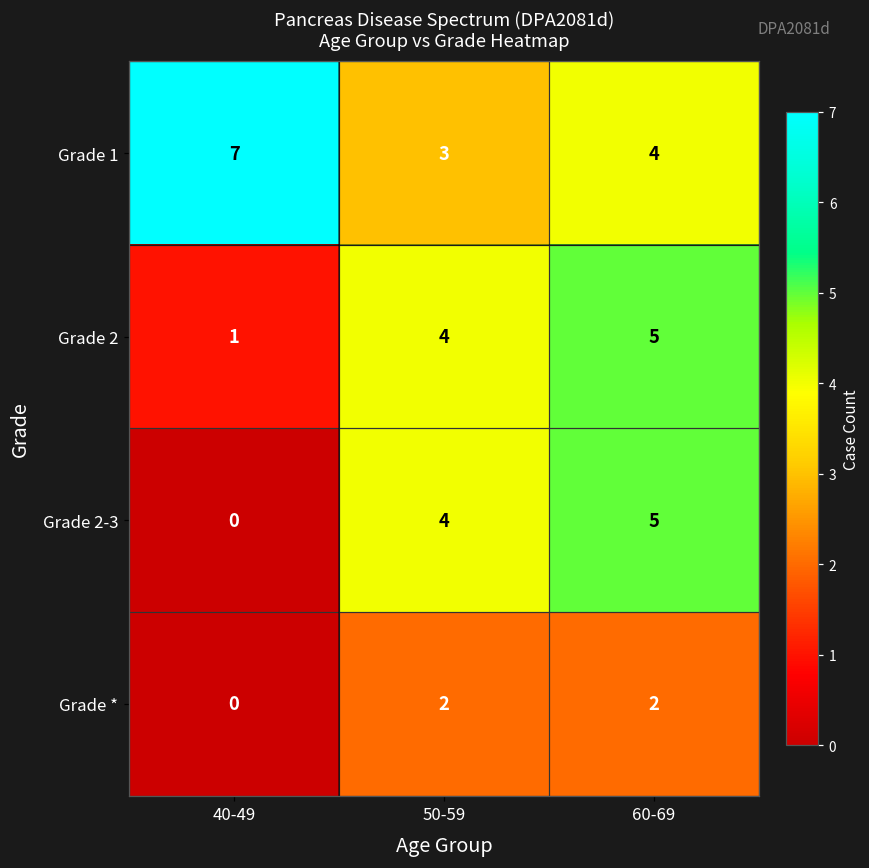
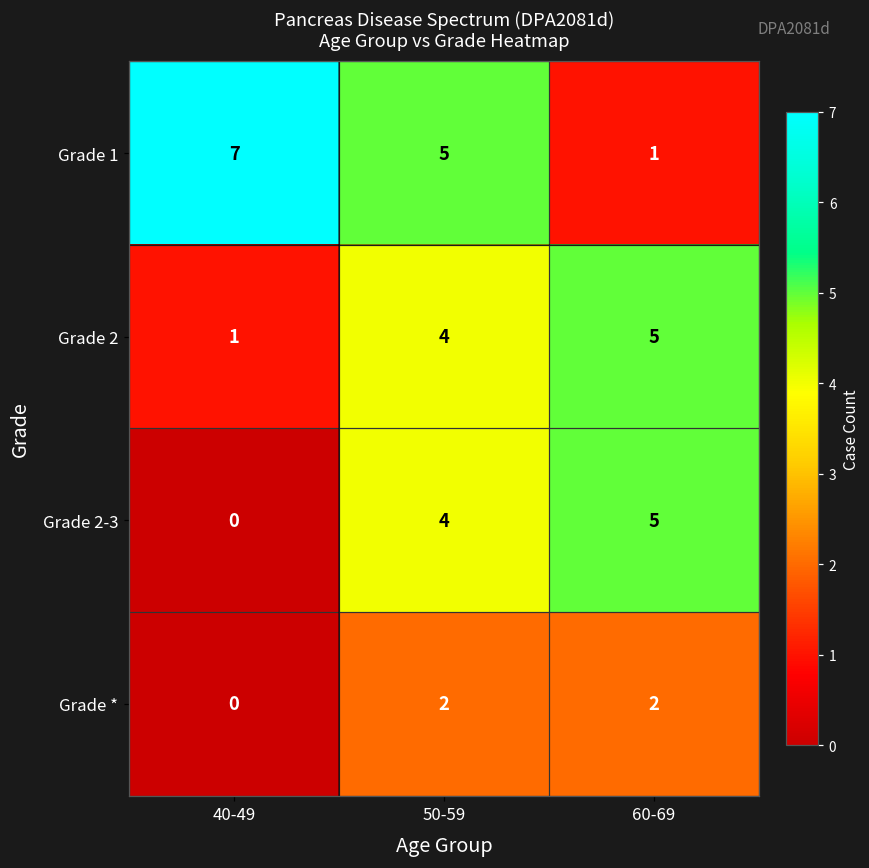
  {
    "Grade 1": {
      "40-49": 7,
-     "50-59": 3,
-     "60-69": 4
+     "50-59": 5,
+     "60-69": 1
    },
    "Grade 2": {
      "40-49": 1,
      "50-59": 4,
      "60-69": 5
    },
    "Grade 2-3": {
      "40-49": 0,
      "50-59": 4,
      "60-69": 5
    },
    "Grade *": {
      "40-49": 0,
      "50-59": 2,
      "60-69": 2
    }
  }
